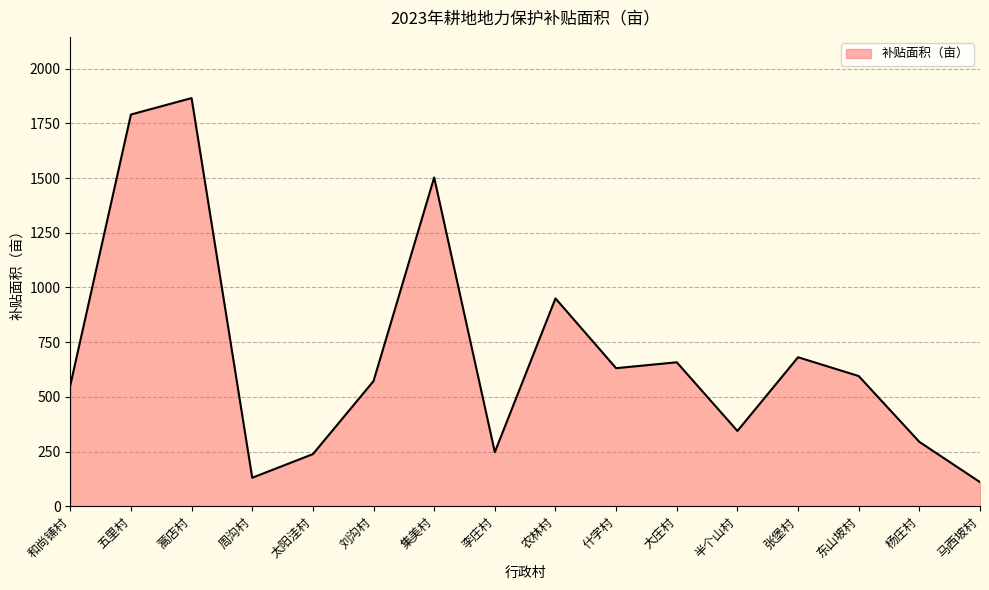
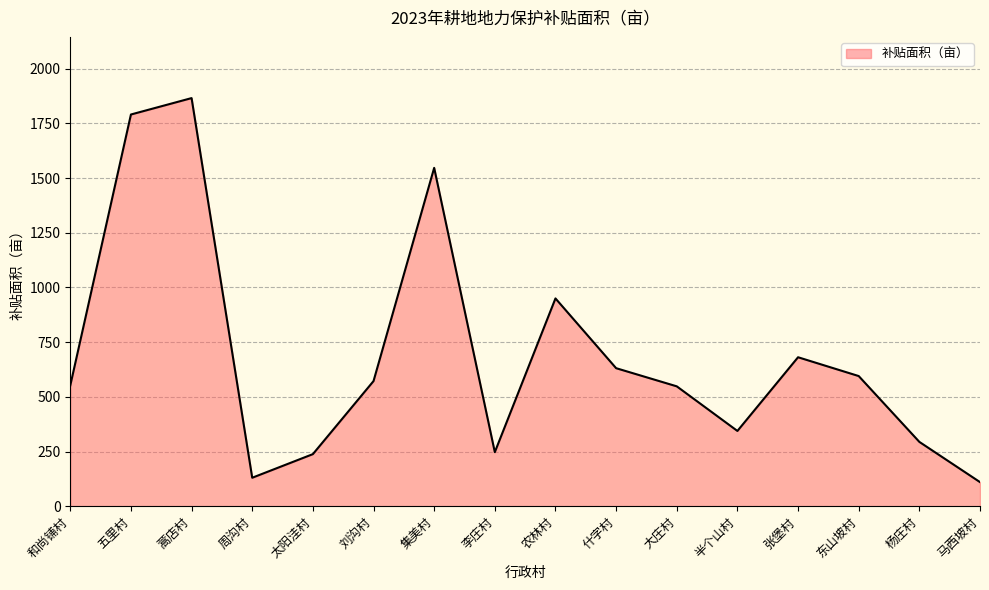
  {
    "和尚铺村": 550,
    "五里村": 1790,
    "蒿店村": 1870,
    "周沟村": 130,
    "太阳洼村": 240,
    "刘沟村": 570,
-   "集美村": 1500,
+   "集美村": 1550,
    "李庄村": 250,
    "农林村": 950,
    "什字村": 630,
-   "大庄村": 660,
+   "大庄村": 550,
    "半个山村": 340,
    "张堡村": 680,
    "东山坡村": 600,
    "杨庄村": 290,
    "马西坡村": 110
  }
